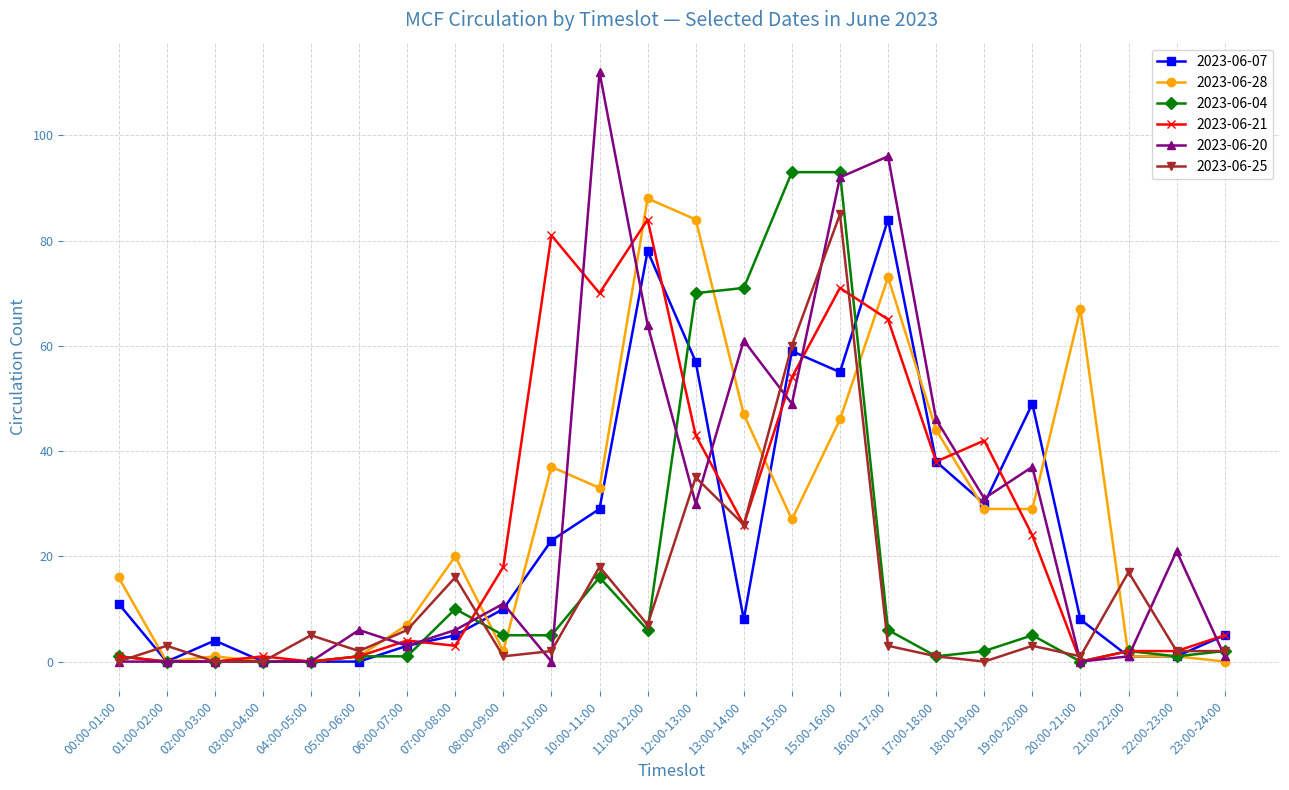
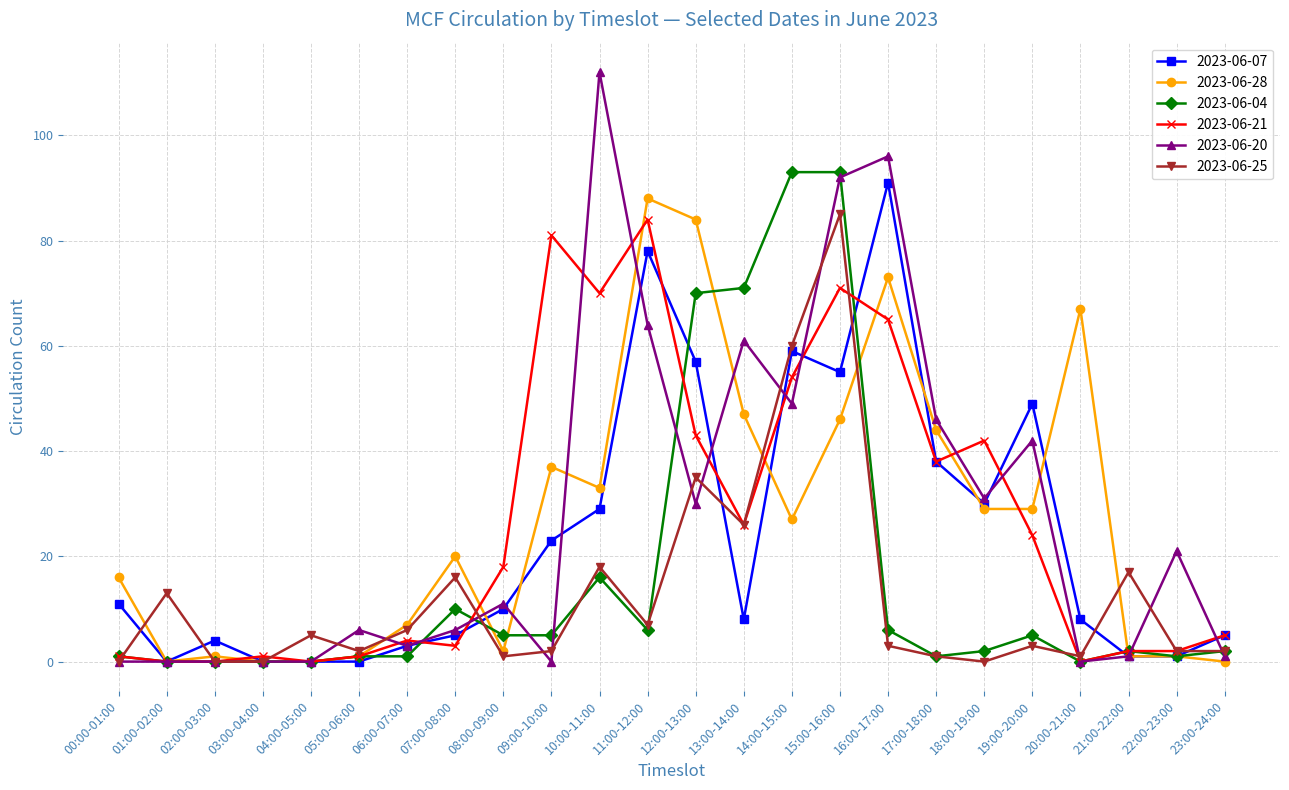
  {
    "2023-06-07": {
      "00:00-01:00": 11,
      "02:00-03:00": 4,
      "05:00-06:00": 0,
      "07:00-08:00": 5,
      "08:00-09:00": 10,
      "09:00-10:00": 23,
      "10:00-11:00": 29,
      "11:00-12:00": 78,
      "12:00-13:00": 57,
      "13:00-14:00": 8,
      "14:00-15:00": 59,
      "15:00-16:00": 55,
-     "16:00-17:00": 84,
+     "16:00-17:00": 91,
      "18:00-19:00": 30,
      "19:00-20:00": 49,
      "20:00-21:00": 8
    },
    "2023-06-28": {
      "00:00-01:00": 16,
      "02:00-03:00": 1,
      "06:00-07:00": 7,
      "07:00-08:00": 20,
      "08:00-09:00": 2,
      "09:00-10:00": 37,
      "10:00-11:00": 33,
      "11:00-12:00": 88,
      "12:00-13:00": 84,
      "13:00-14:00": 47,
      "14:00-15:00": 27,
      "15:00-16:00": 46,
      "16:00-17:00": 73,
      "17:00-18:00": 44,
      "18:00-19:00": 29,
      "19:00-20:00": 29,
      "20:00-21:00": 67,
      "23:00-24:00": 0
    },
    "2023-06-04": {
      "06:00-07:00": 1,
      "07:00-08:00": 10,
      "08:00-09:00": 5,
      "09:00-10:00": 5,
      "10:00-11:00": 16,
      "11:00-12:00": 6,
      "12:00-13:00": 70,
      "13:00-14:00": 71,
      "14:00-15:00": 93,
      "15:00-16:00": 93,
      "16:00-17:00": 6,
      "18:00-19:00": 2,
      "19:00-20:00": 5
    },
    "2023-06-21": {
      "03:00-04:00": 1,
      "06:00-07:00": 4,
      "07:00-08:00": 3,
      "08:00-09:00": 18,
      "09:00-10:00": 81,
      "10:00-11:00": 70,
      "11:00-12:00": 84,
      "12:00-13:00": 43,
      "14:00-15:00": 54,
      "15:00-16:00": 71,
      "16:00-17:00": 65,
      "18:00-19:00": 42,
      "19:00-20:00": 24
    },
    "2023-06-20": {
      "05:00-06:00": 6,
      "07:00-08:00": 6,
      "08:00-09:00": 11,
      "09:00-10:00": 0,
      "10:00-11:00": 112,
      "11:00-12:00": 64,
      "12:00-13:00": 30,
      "13:00-14:00": 61,
      "14:00-15:00": 49,
      "15:00-16:00": 92,
      "16:00-17:00": 96,
      "17:00-18:00": 46,
      "18:00-19:00": 31,
-     "19:00-20:00": 37,
+     "19:00-20:00": 42,
      "22:00-23:00": 21,
      "23:00-24:00": 1
    },
    "2023-06-25": {
-     "01:00-02:00": 3,
+     "01:00-02:00": 13,
      "04:00-05:00": 5,
      "05:00-06:00": 2,
      "06:00-07:00": 6,
      "07:00-08:00": 16,
      "08:00-09:00": 1,
      "09:00-10:00": 2,
      "10:00-11:00": 18,
      "11:00-12:00": 7,
      "12:00-13:00": 35,
      "14:00-15:00": 60,
      "15:00-16:00": 85,
      "16:00-17:00": 3,
      "18:00-19:00": 0,
      "19:00-20:00": 3,
      "20:00-21:00": 1,
      "21:00-22:00": 17
    }
  }
